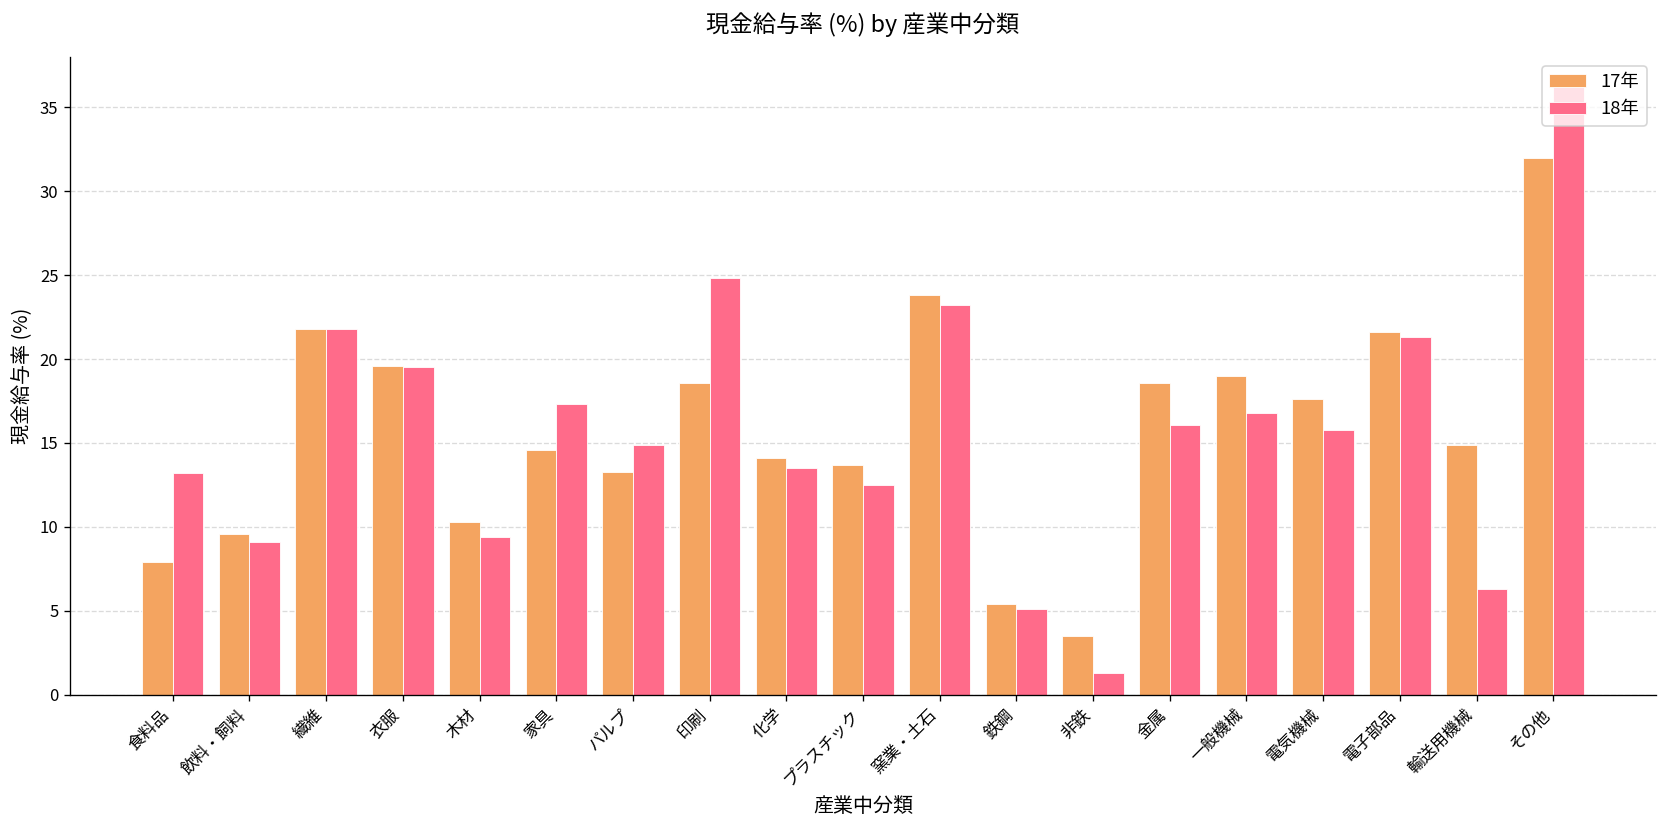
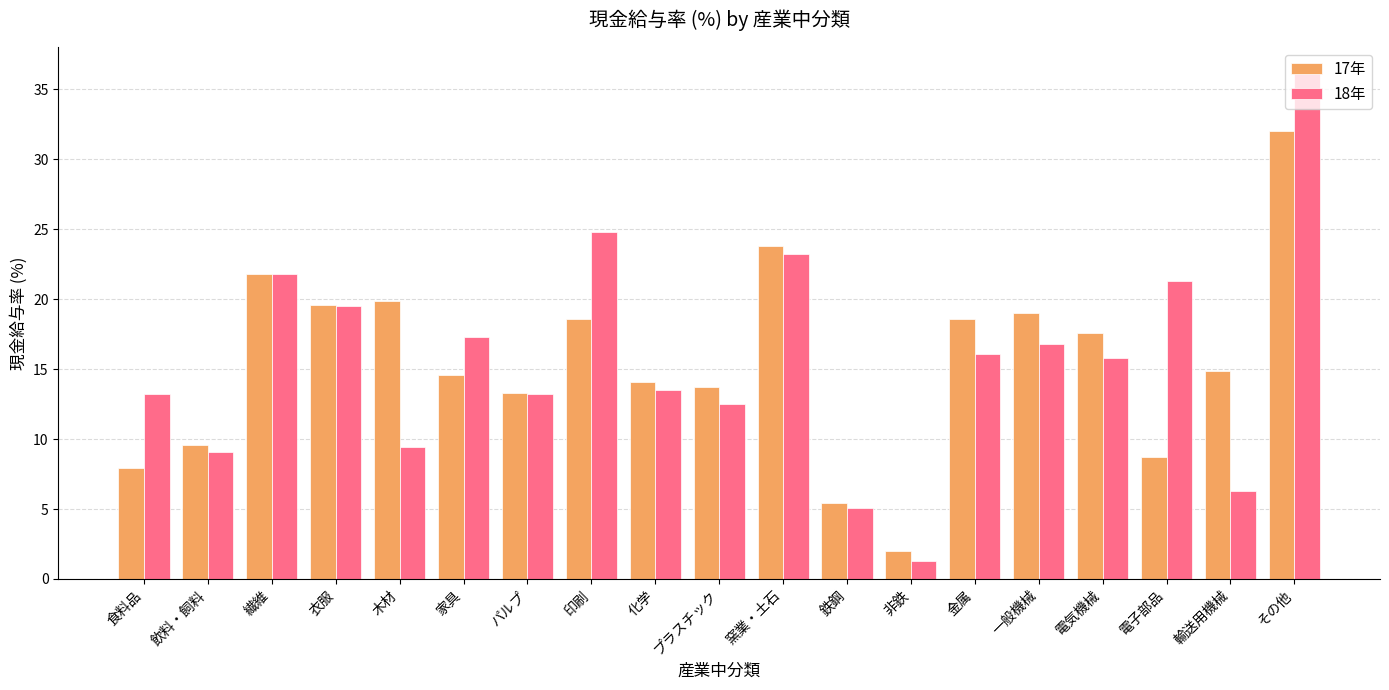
  {
    "17年": {
      "食料品": 7.9,
      "飲料・飼料": 9.6,
      "繊維": 21.8,
      "衣服": 19.6,
-     "木材": 10.3,
+     "木材": 19.9,
      "家具": 14.6,
      "パルプ": 13.3,
      "印刷": 18.6,
      "化学": 14.1,
      "プラスチック": 13.7,
      "窯業・土石": 23.8,
      "鉄鋼": 5.4,
-     "非鉄": 3.5,
+     "非鉄": 2.0,
      "金属": 18.6,
      "一般機械": 19.0,
      "電気機械": 17.6,
-     "電子部品": 21.6,
+     "電子部品": 8.7,
      "輸送用機械": 14.9,
      "その他": 32.0
    },
    "18年": {
      "食料品": 13.2,
      "飲料・飼料": 9.1,
      "繊維": 21.8,
      "衣服": 19.5,
      "木材": 9.4,
      "家具": 17.3,
-     "パルプ": 14.9,
+     "パルプ": 13.2,
      "印刷": 24.8,
      "化学": 13.5,
      "プラスチック": 12.5,
      "窯業・土石": 23.2,
      "鉄鋼": 5.1,
      "非鉄": 1.3,
      "金属": 16.1,
      "一般機械": 16.8,
      "電気機械": 15.8,
      "電子部品": 21.3,
      "輸送用機械": 6.3
    }
  }
